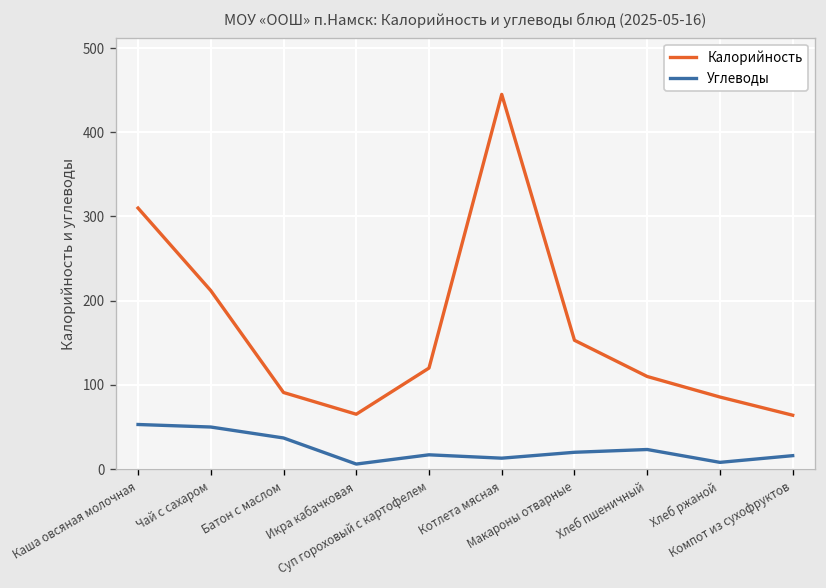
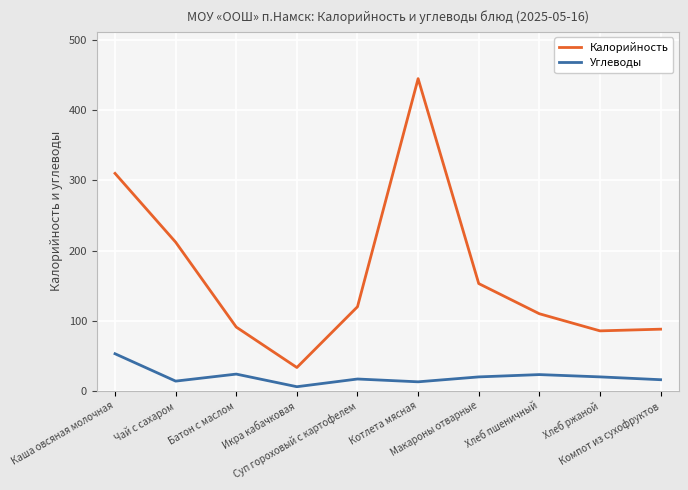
  {
    "Калорийность": {
      "Каша овсяная молочная": 310,
      "Чай с сахаром": 210,
      "Батон с маслом": 90,
-     "Икра кабачковая": 70,
+     "Икра кабачковая": 30,
      "Суп гороховый с картофелем": 120,
      "Котлета мясная": 450,
      "Макароны отварные": 150,
      "Хлеб пшеничный": 110,
      "Хлеб ржаной": 90,
-     "Компот из сухофруктов": 60
+     "Компот из сухофруктов": 90
    },
    "Углеводы": {
      "Каша овсяная молочная": 50,
-     "Чай с сахаром": 50,
-     "Батон с маслом": 40,
+     "Чай с сахаром": 10,
+     "Батон с маслом": 20,
      "Икра кабачковая": 10,
      "Суп гороховый с картофелем": 20,
      "Котлета мясная": 10,
      "Макароны отварные": 20,
      "Хлеб пшеничный": 20,
-     "Хлеб ржаной": 10,
+     "Хлеб ржаной": 20,
      "Компот из сухофруктов": 20
    }
  }
